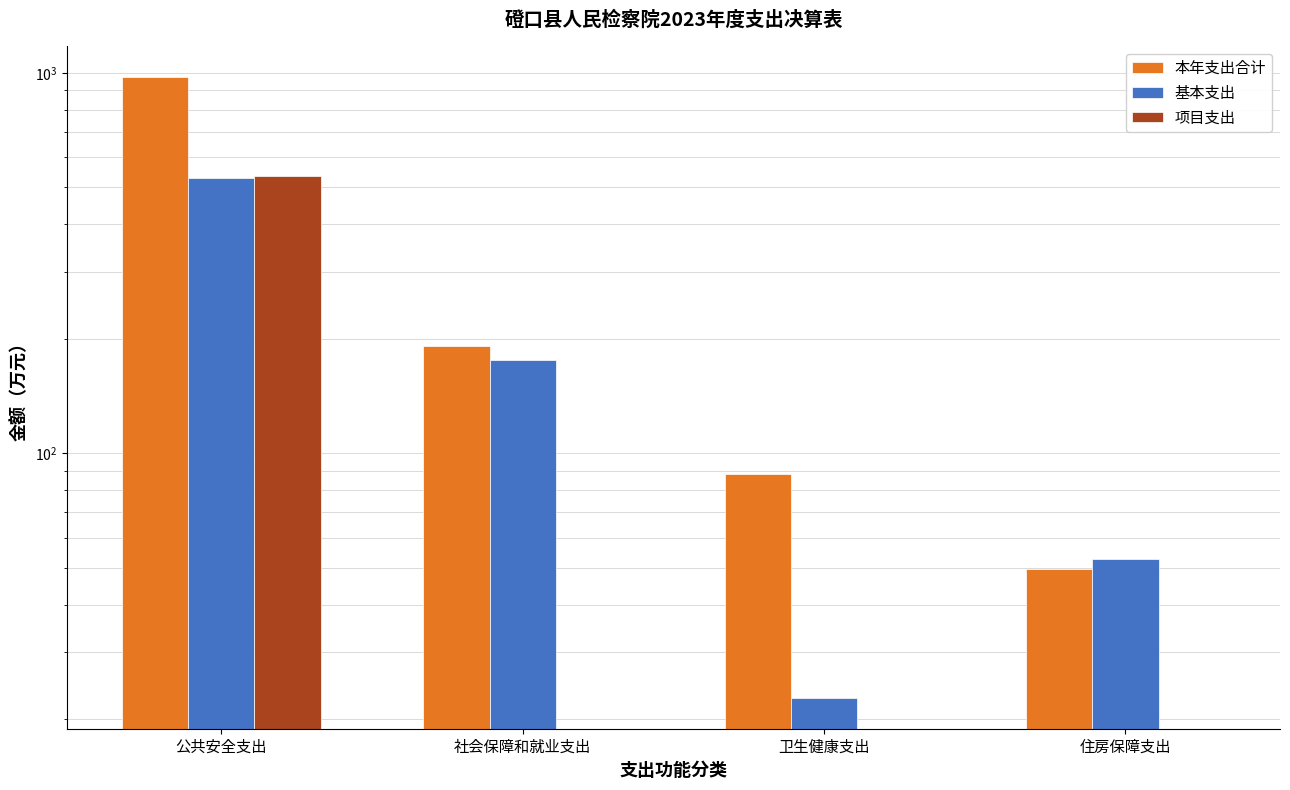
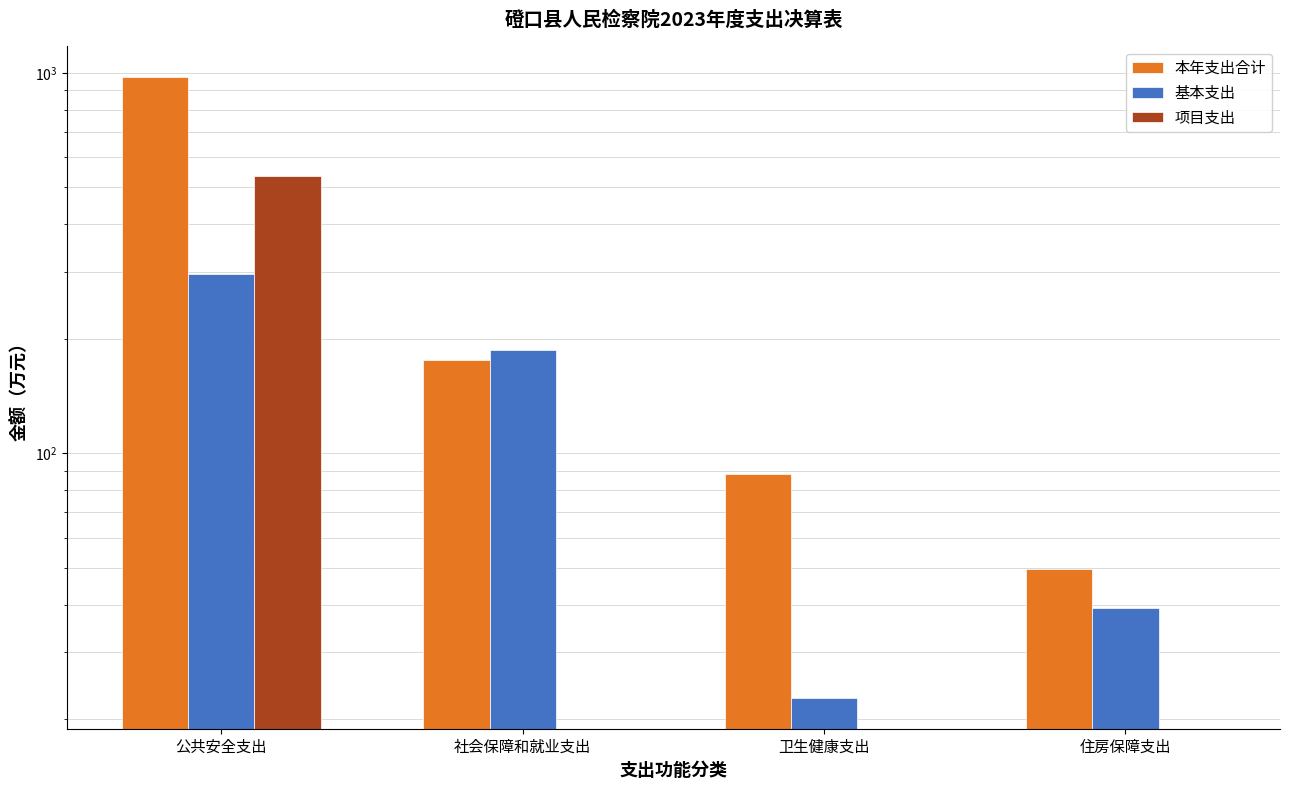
  {
    "本年支出合计": {
      "公共安全支出": 970,
-     "社会保障和就业支出": 190,
+     "社会保障和就业支出": 180,
      "卫生健康支出": 88,
      "住房保障支出": 50
    },
    "基本支出": {
-     "公共安全支出": 530,
-     "社会保障和就业支出": 180,
+     "公共安全支出": 300,
+     "社会保障和就业支出": 190,
      "卫生健康支出": 23,
-     "住房保障支出": 53
+     "住房保障支出": 39
    },
    "项目支出": {
      "公共安全支出": 530
    }
  }
